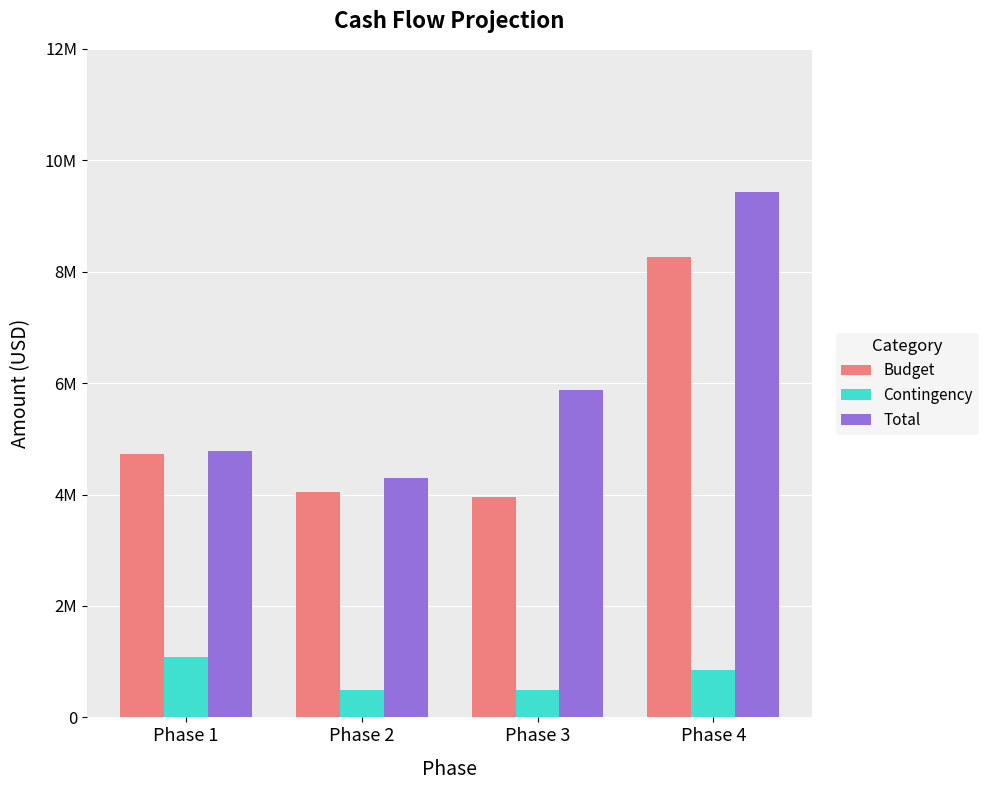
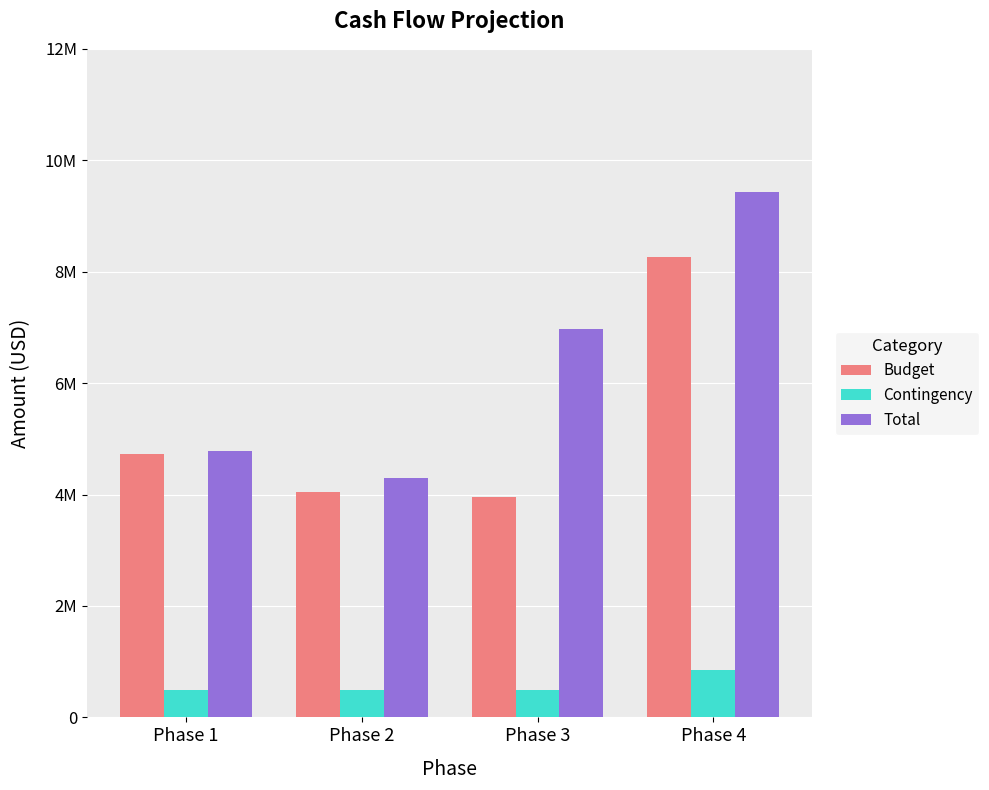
  {
    "Budget": {
      "Phase 1": 4700000,
      "Phase 2": 4000000,
      "Phase 3": 4000000,
      "Phase 4": 8300000
    },
    "Contingency": {
-     "Phase 1": 1100000,
+     "Phase 1": 500000,
      "Phase 2": 500000,
      "Phase 3": 500000,
      "Phase 4": 900000
    },
    "Total": {
      "Phase 1": 4800000,
      "Phase 2": 4300000,
-     "Phase 3": 5900000,
+     "Phase 3": 7000000,
      "Phase 4": 9400000
    }
  }
